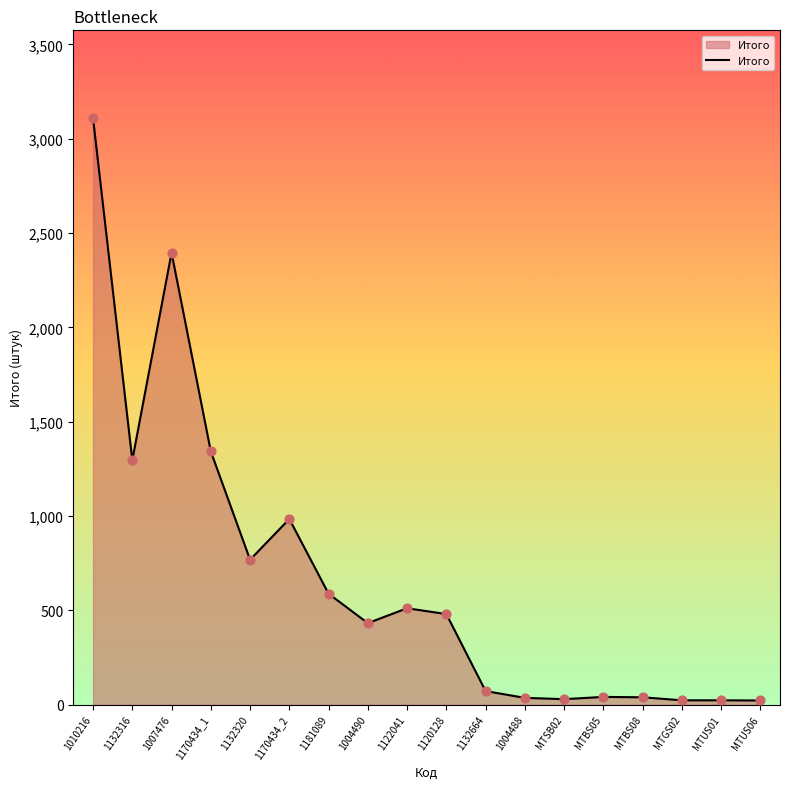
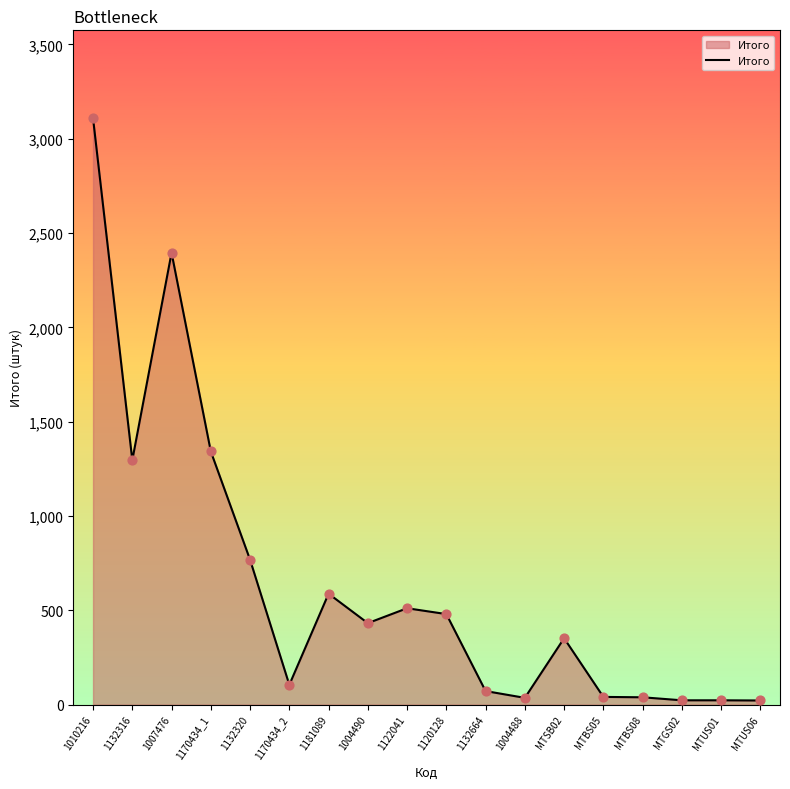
  {
    "1010216": "3,110",
    "1132316": "1,300",
    "1007476": "2,400",
    "1170434_1": "1,340",
    "1132320": "770",
-   "1170434_2": "980",
+   "1170434_2": "110",
    "1181089": "590",
    "1004490": "430",
    "1122041": "510",
    "1120128": "480",
    "1132664": "70",
    "1004488": "40",
-   "MTSB02": "30",
+   "MTSB02": "350",
    "MTBS05": "40",
    "MTBS08": "40",
    "MTGS02": "20",
    "MTUS01": "20",
    "MTUS06": "20"
  }
